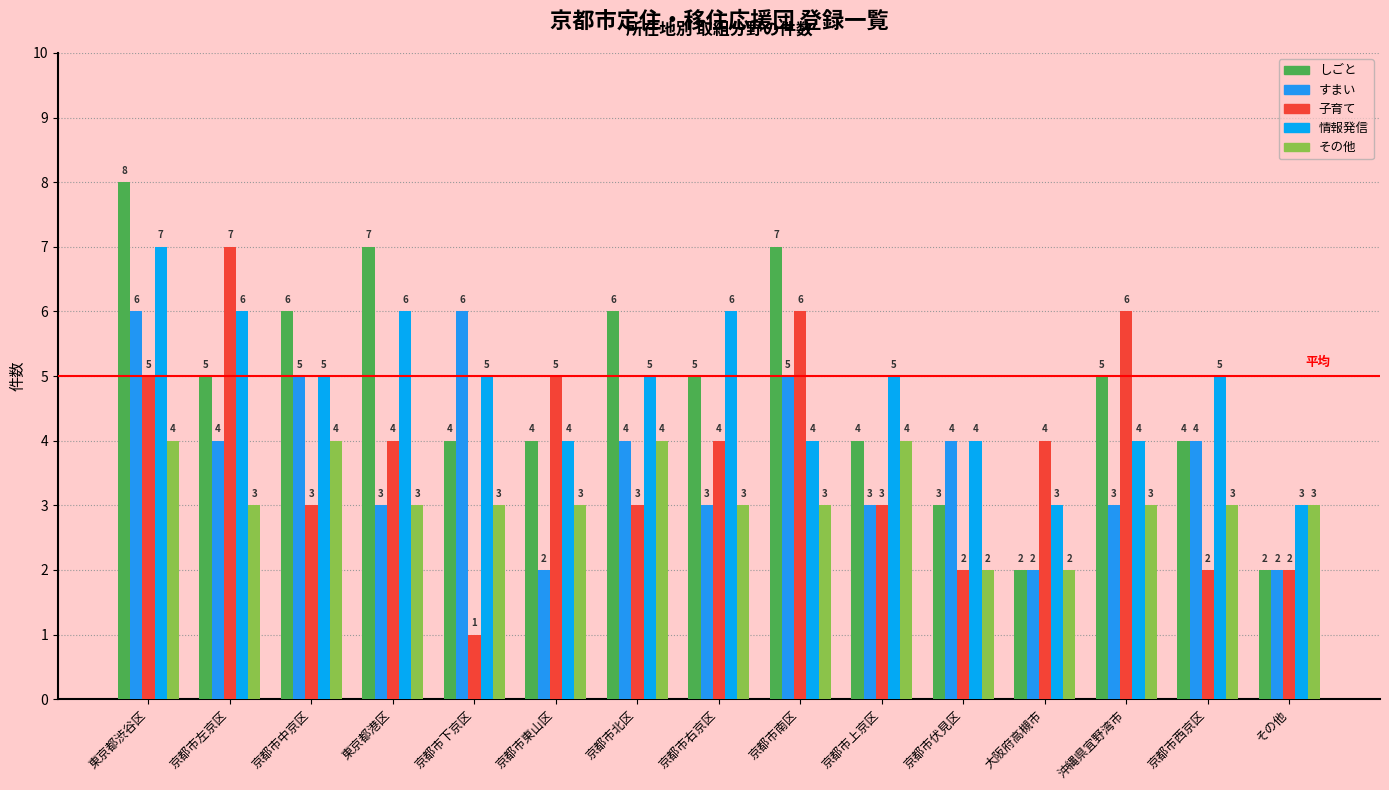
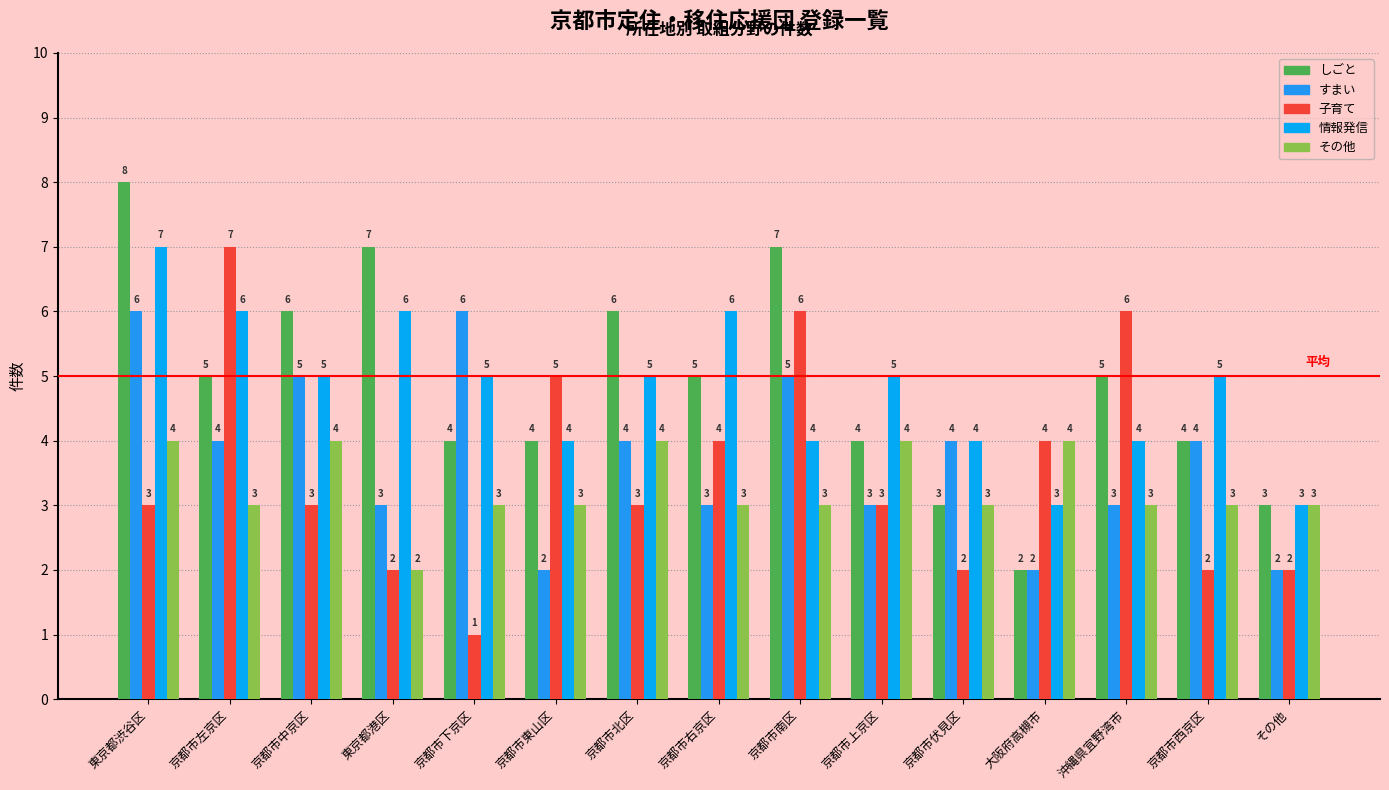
  {
    "しごと": {
      "東京都渋谷区": 8,
      "京都市左京区": 5,
      "京都市中京区": 6,
      "東京都港区": 7,
      "京都市下京区": 4,
      "京都市東山区": 4,
      "京都市北区": 6,
      "京都市右京区": 5,
      "京都市南区": 7,
      "京都市上京区": 4,
      "京都市伏見区": 3,
      "大阪府高槻市": 2,
      "沖縄県宜野湾市": 5,
      "京都市西京区": 4,
-     "その他": 2
+     "その他": 3
    },
    "子育て": {
-     "東京都渋谷区": 5,
+     "東京都渋谷区": 3,
      "京都市左京区": 7,
      "京都市中京区": 3,
-     "東京都港区": 4,
+     "東京都港区": 2,
      "京都市下京区": 1,
      "京都市東山区": 5,
      "京都市北区": 3,
      "京都市右京区": 4,
      "京都市南区": 6,
      "京都市上京区": 3,
      "京都市伏見区": 2,
      "大阪府高槻市": 4,
      "沖縄県宜野湾市": 6,
      "京都市西京区": 2,
      "その他": 2
    },
    "その他": {
      "東京都渋谷区": 4,
      "京都市左京区": 3,
      "京都市中京区": 4,
-     "東京都港区": 3,
+     "東京都港区": 2,
      "京都市下京区": 3,
      "京都市東山区": 3,
      "京都市北区": 4,
      "京都市右京区": 3,
      "京都市南区": 3,
      "京都市上京区": 4,
-     "京都市伏見区": 2,
-     "大阪府高槻市": 2,
+     "京都市伏見区": 3,
+     "大阪府高槻市": 4,
      "沖縄県宜野湾市": 3,
      "京都市西京区": 3,
      "その他": 3
    }
  }
